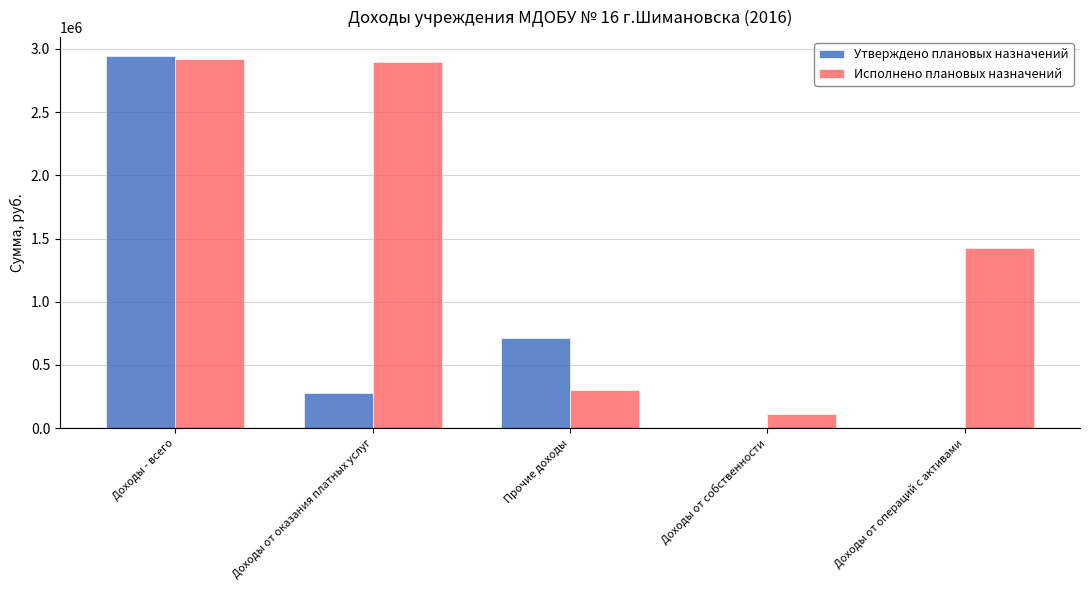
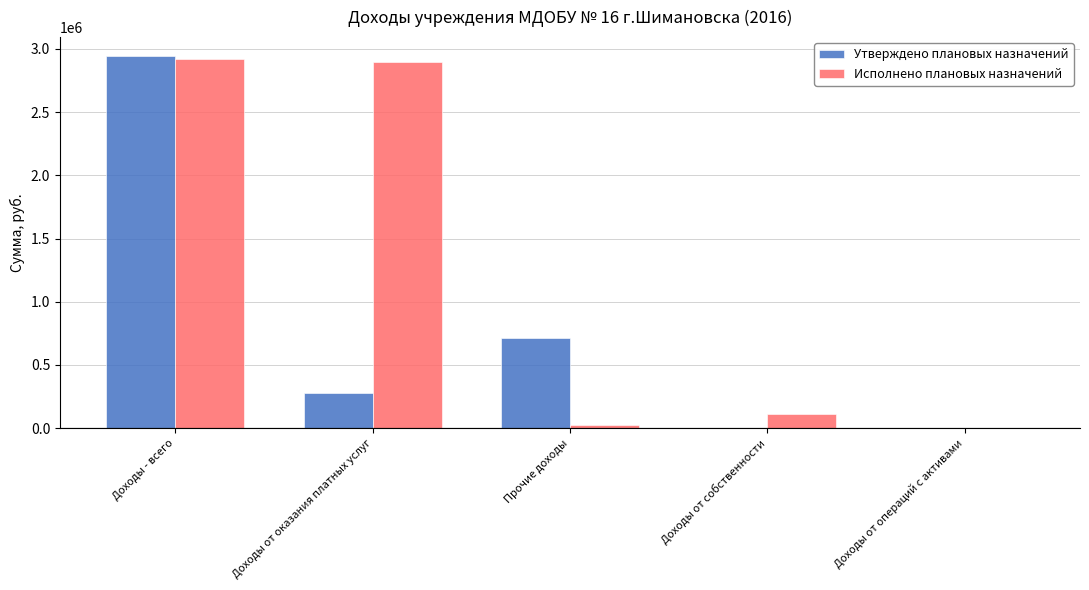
  {
    "Утверждено плановых назначений": {
      "Доходы - всего": 2950000,
      "Доходы от оказания платных услуг": 280000,
      "Прочие доходы": 720000,
      "Доходы от собственности": 0,
      "Доходы от операций с активами": 0
    },
    "Исполнено плановых назначений": {
      "Доходы - всего": 2920000,
      "Доходы от оказания платных услуг": 2900000,
-     "Прочие доходы": 300000,
+     "Прочие доходы": 20000,
      "Доходы от собственности": 110000,
-     "Доходы от операций с активами": 1420000
+     "Доходы от операций с активами": 0
    }
  }
